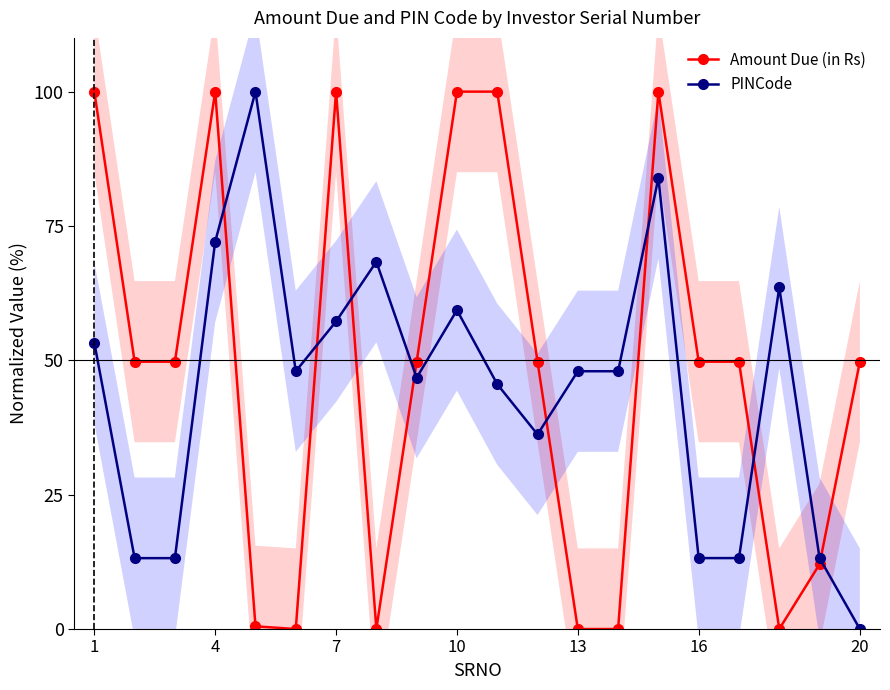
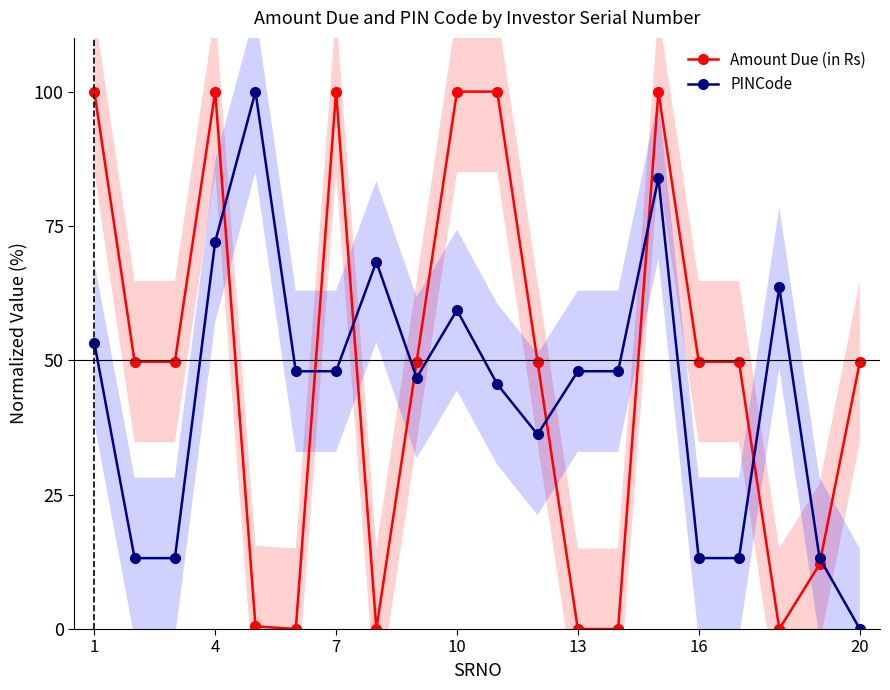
  {
    "PINCode": {
      "1": 53,
      "4": 72,
-     "7": 57,
+     "7": 48,
      "10": 59,
      "13": 48,
      "16": 13,
      "20": 0
    }
  }
